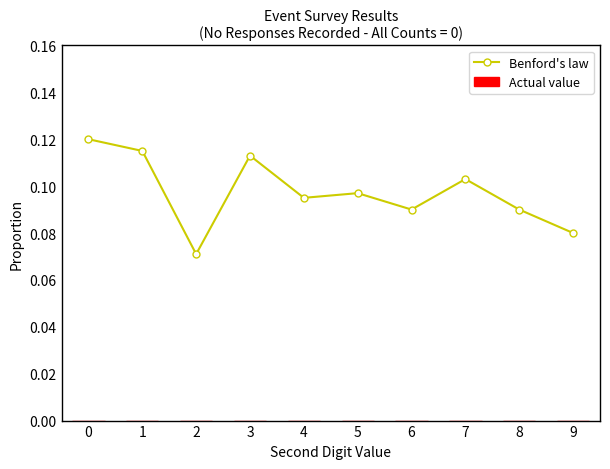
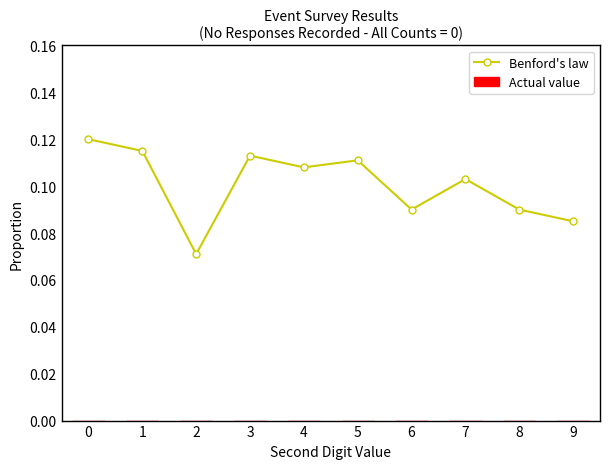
  {
    "Actual value": {
      "0": 0.000,
      "1": 0.000,
      "2": 0.000,
      "3": 0.000,
      "4": 0.000,
      "5": 0.000,
      "6": 0.000,
      "7": 0.000,
      "8": 0.000,
      "9": 0.000
    },
    "Benford's law": {
      "0": 0.120,
      "1": 0.115,
      "2": 0.071,
      "3": 0.113,
-     "4": 0.095,
-     "5": 0.097,
+     "4": 0.108,
+     "5": 0.111,
      "6": 0.090,
      "7": 0.103,
      "8": 0.090,
-     "9": 0.080
+     "9": 0.085
    }
  }
